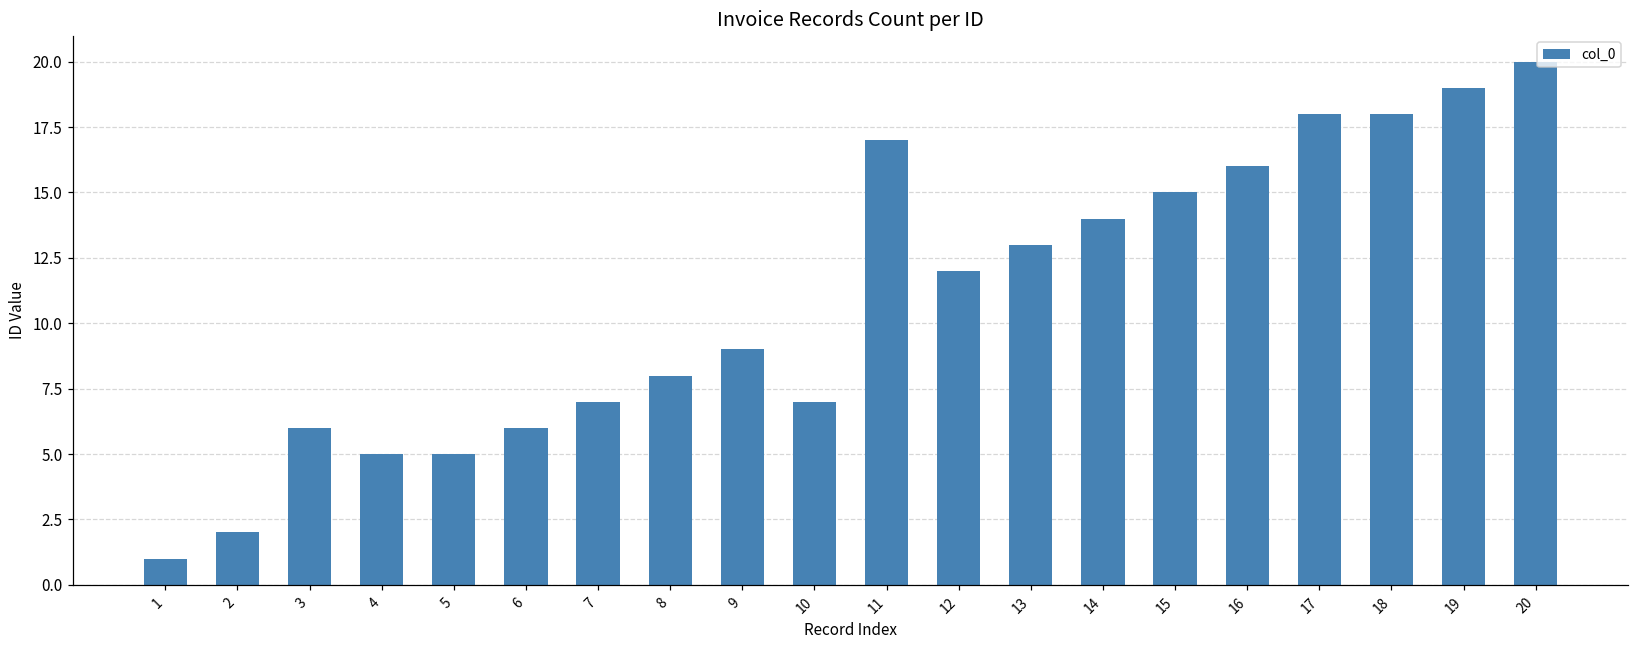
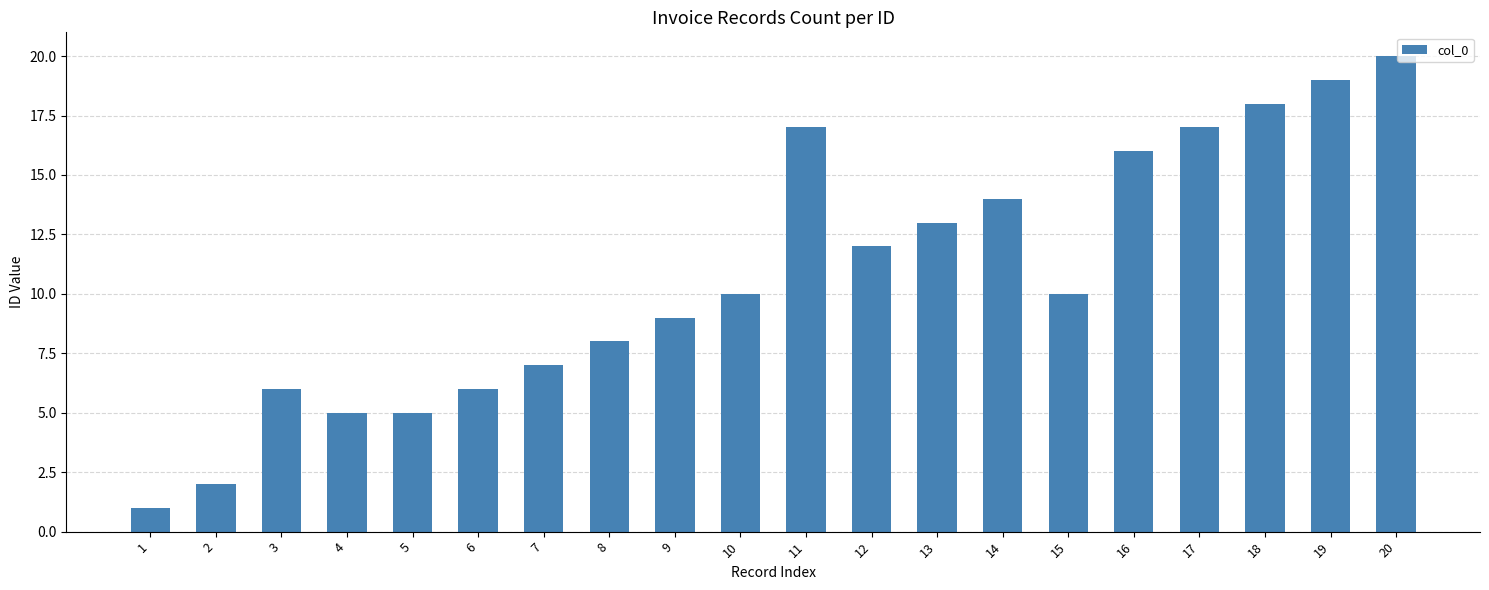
  {
    "1": 1,
    "2": 2,
    "3": 6,
    "4": 5,
    "5": 5,
    "6": 6,
    "7": 7,
    "8": 8,
    "9": 9,
-   "10": 7,
+   "10": 10,
    "11": 17,
    "12": 12,
    "13": 13,
    "14": 14,
-   "15": 15,
+   "15": 10,
    "16": 16,
-   "17": 18,
+   "17": 17,
    "18": 18,
    "19": 19,
    "20": 20
  }
